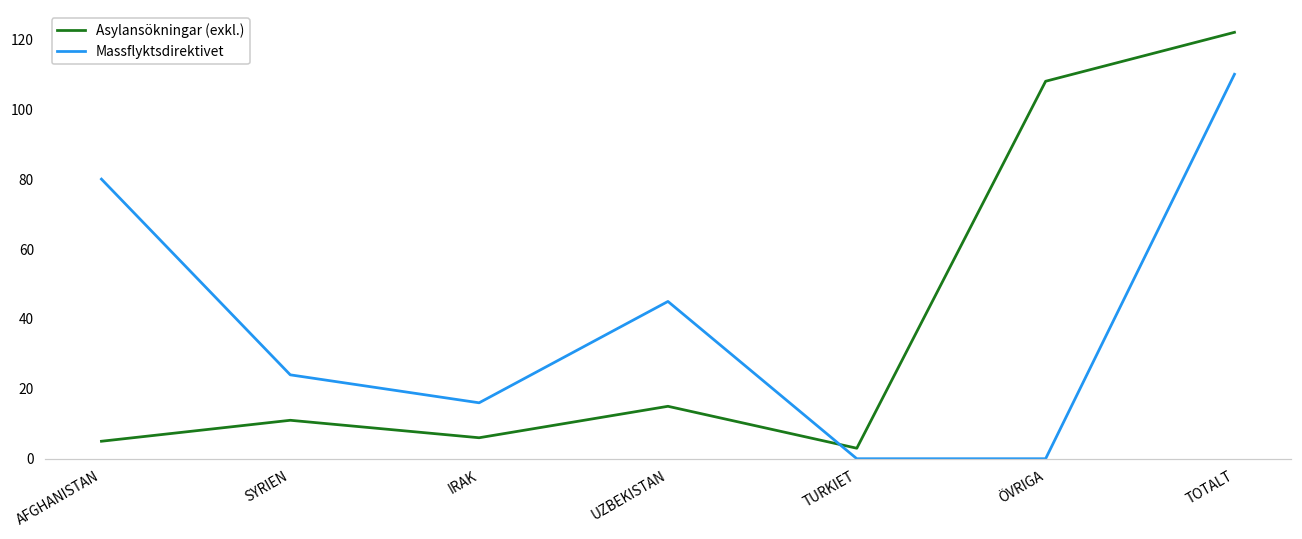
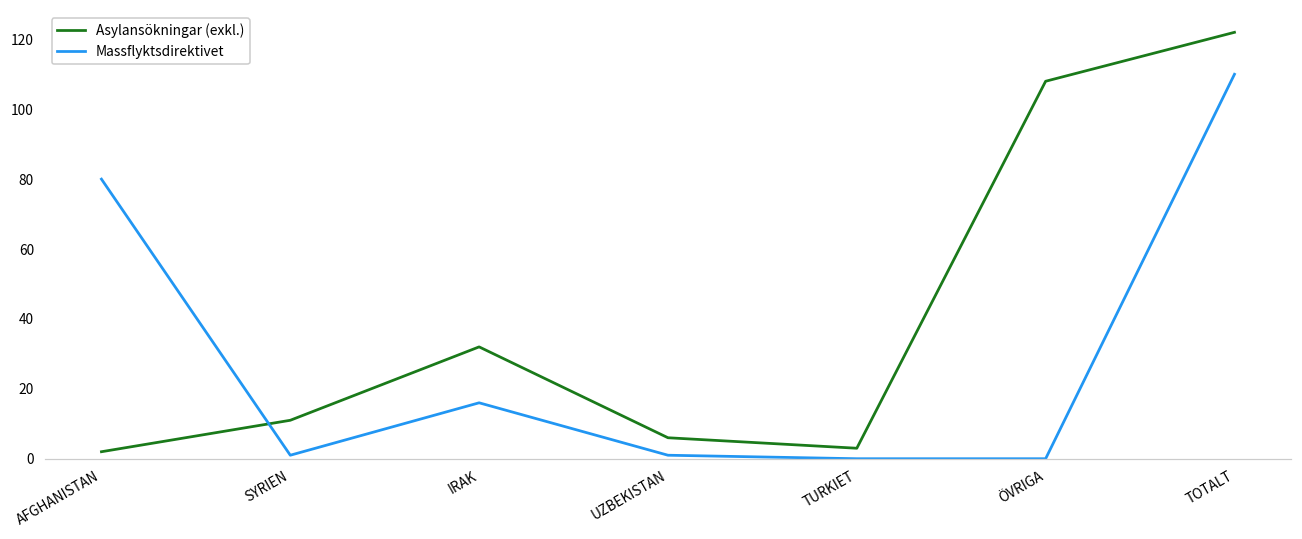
  {
    "Asylansökningar (exkl.)": {
-     "AFGHANISTAN": 5,
+     "AFGHANISTAN": 2,
      "SYRIEN": 11,
-     "IRAK": 6,
-     "UZBEKISTAN": 15,
+     "IRAK": 32,
+     "UZBEKISTAN": 6,
      "TURKIET": 3,
      "ÖVRIGA": 108,
      "TOTALT": 122
    },
    "Massflyktsdirektivet": {
      "AFGHANISTAN": 80,
-     "SYRIEN": 24,
+     "SYRIEN": 1,
      "IRAK": 16,
-     "UZBEKISTAN": 45,
+     "UZBEKISTAN": 1,
      "TURKIET": 0,
      "ÖVRIGA": 0,
      "TOTALT": 110
    }
  }
